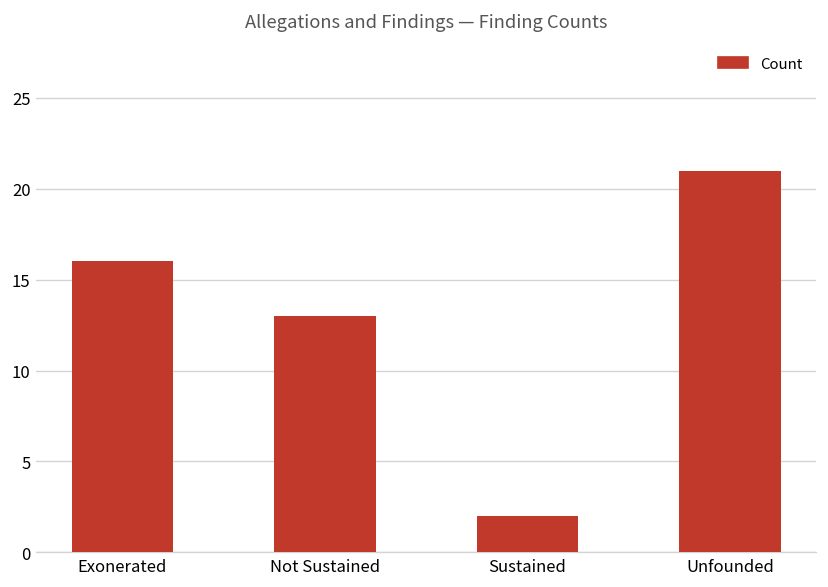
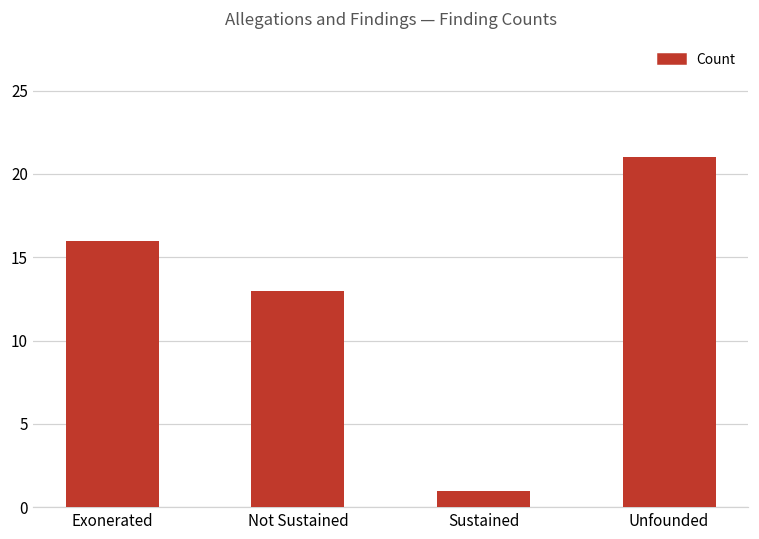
  {
    "Exonerated": 16,
    "Not Sustained": 13,
-   "Sustained": 2,
+   "Sustained": 1,
    "Unfounded": 21
  }
